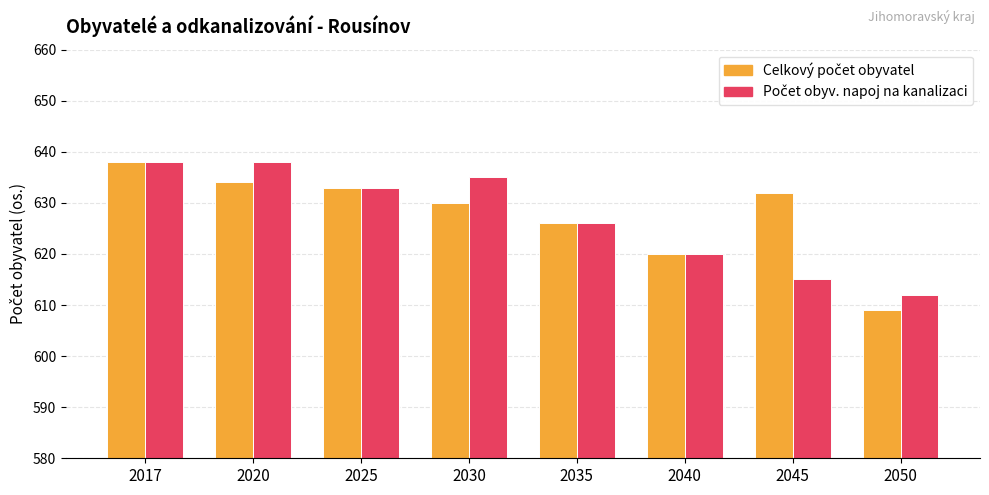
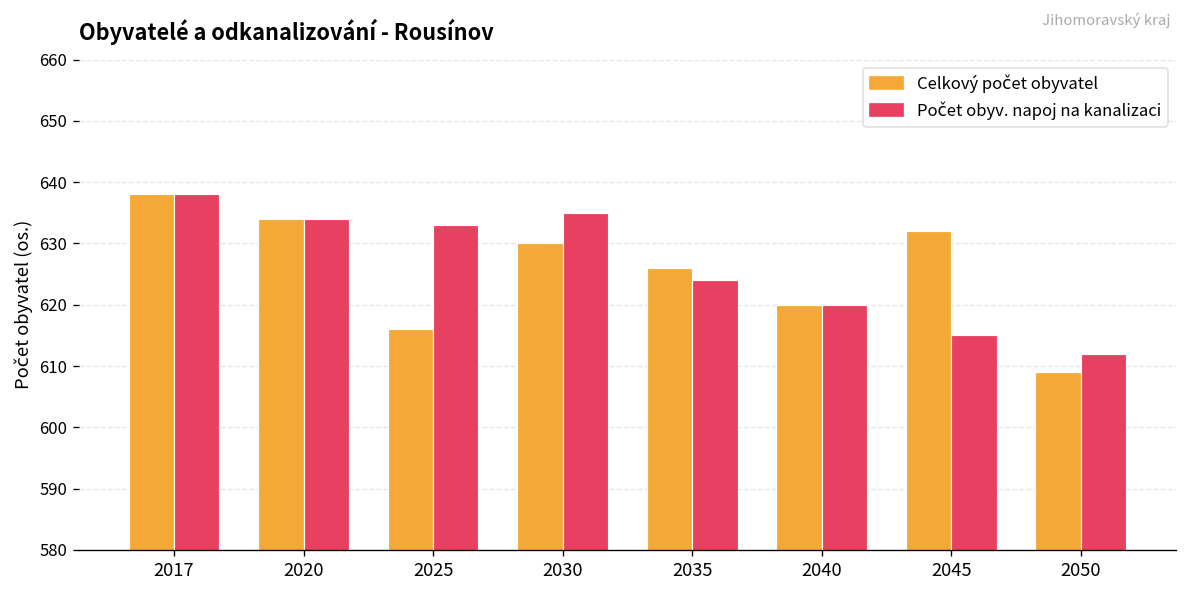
  {
    "Celkový počet obyvatel": {
      "2017": 638,
      "2020": 634,
-     "2025": 633,
+     "2025": 616,
      "2030": 630,
      "2035": 626,
      "2040": 620,
      "2045": 632,
      "2050": 609
    },
    "Počet obyv. napoj na kanalizaci": {
      "2017": 638,
-     "2020": 638,
+     "2020": 634,
      "2025": 633,
      "2030": 635,
-     "2035": 626,
+     "2035": 624,
      "2040": 620,
      "2045": 615,
      "2050": 612
    }
  }
